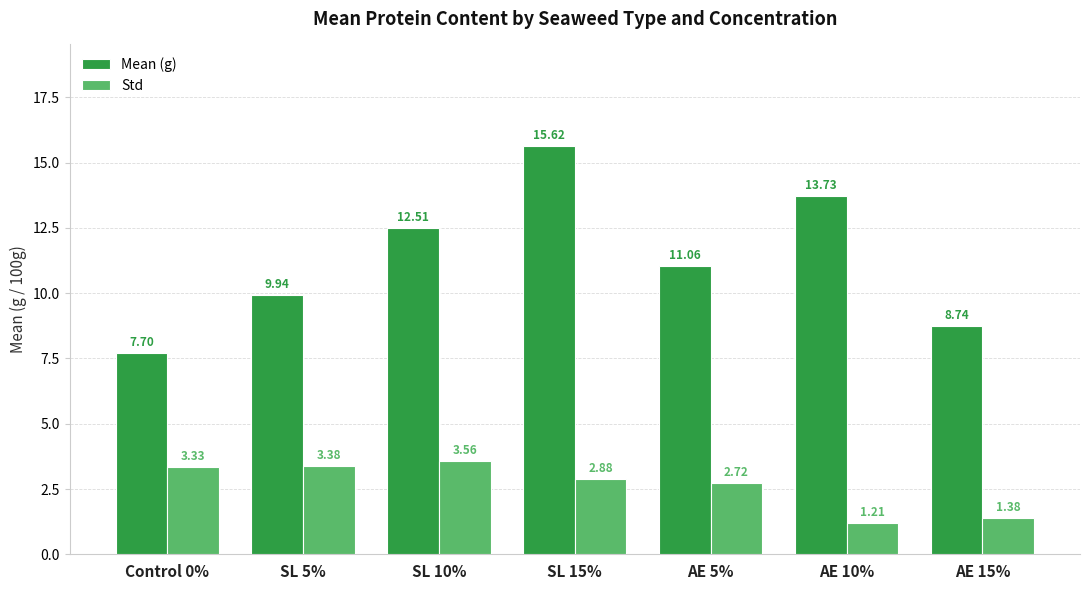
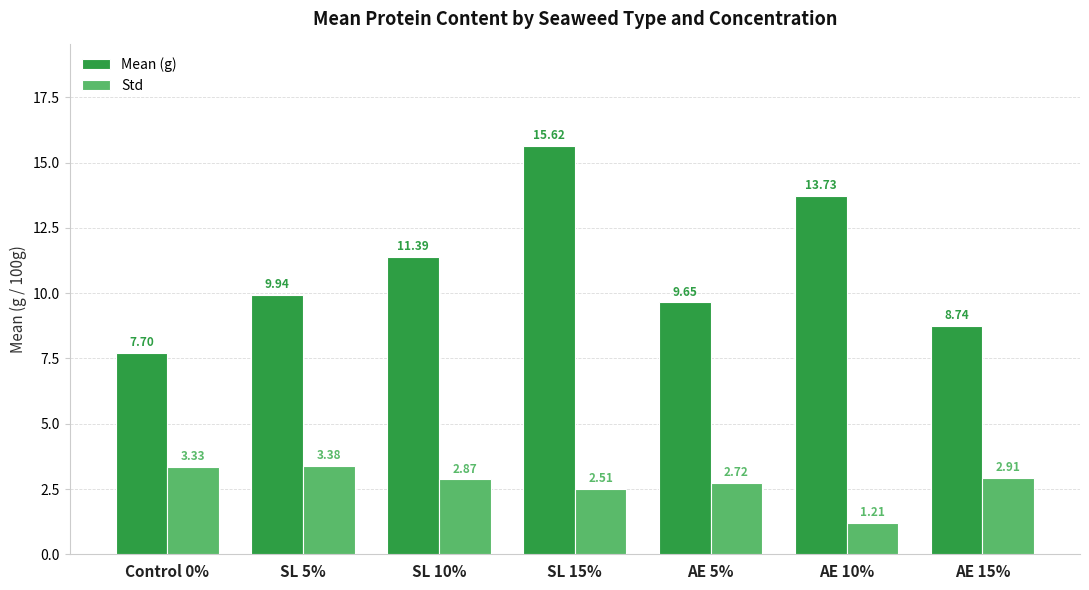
  {
    "Mean (g)": {
      "Control 0%": 7.70,
      "SL 5%": 9.94,
-     "SL 10%": 12.51,
+     "SL 10%": 11.39,
      "SL 15%": 15.62,
-     "AE 5%": 11.06,
+     "AE 5%": 9.65,
      "AE 10%": 13.73,
      "AE 15%": 8.74
    },
    "Std": {
      "Control 0%": 3.33,
      "SL 5%": 3.38,
-     "SL 10%": 3.56,
-     "SL 15%": 2.88,
+     "SL 10%": 2.87,
+     "SL 15%": 2.51,
      "AE 5%": 2.72,
      "AE 10%": 1.21,
-     "AE 15%": 1.38
+     "AE 15%": 2.91
    }
  }
